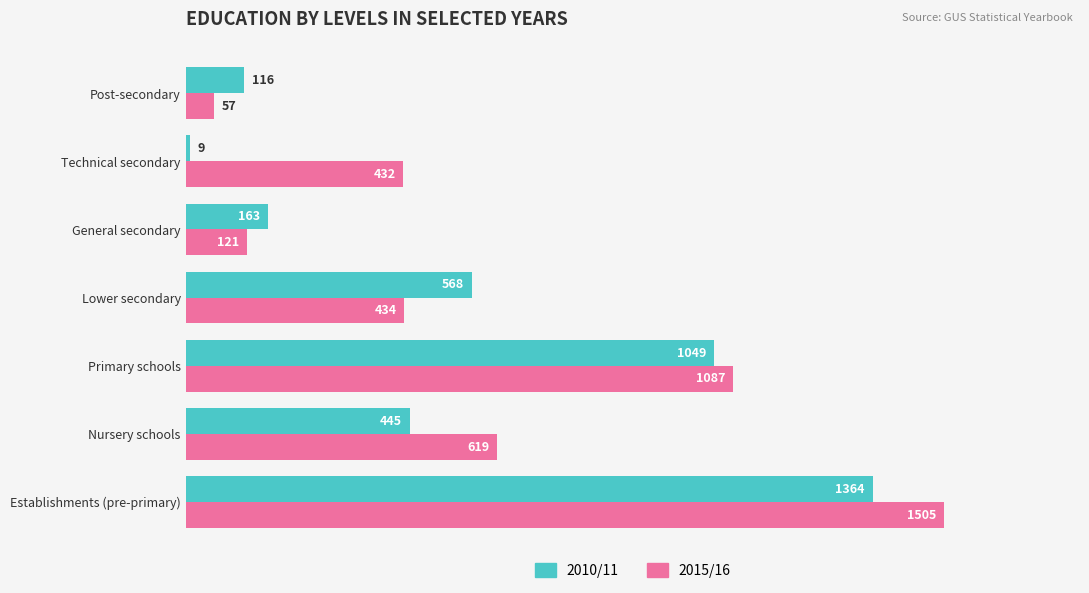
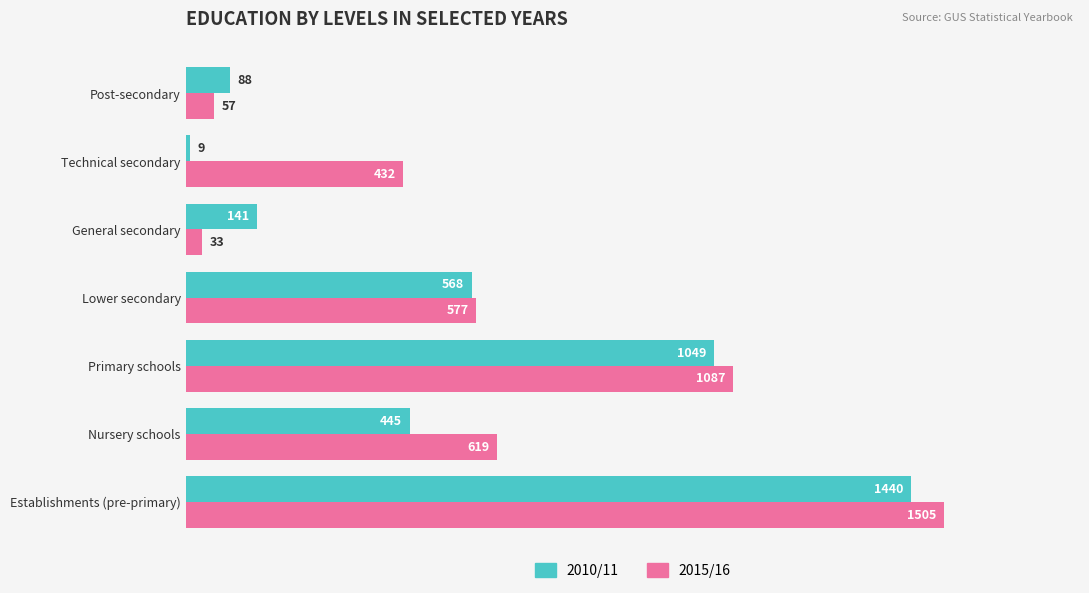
  {
    "2010/11": {
-     "Post-secondary": 116,
+     "Post-secondary": 88,
      "Technical secondary": 9,
-     "General secondary": 163,
+     "General secondary": 141,
      "Lower secondary": 568,
      "Primary schools": 1049,
      "Nursery schools": 445,
-     "Establishments (pre-primary)": 1364
+     "Establishments (pre-primary)": 1440
    },
    "2015/16": {
      "Post-secondary": 57,
      "Technical secondary": 432,
-     "General secondary": 121,
-     "Lower secondary": 434,
+     "General secondary": 33,
+     "Lower secondary": 577,
      "Primary schools": 1087,
      "Nursery schools": 619,
      "Establishments (pre-primary)": 1505
    }
  }
